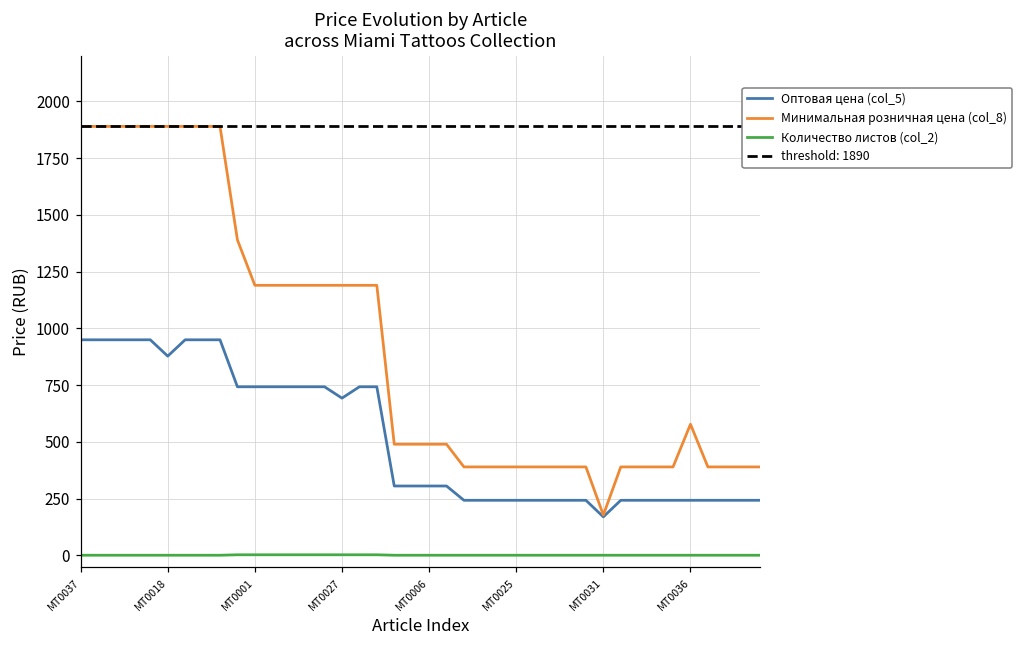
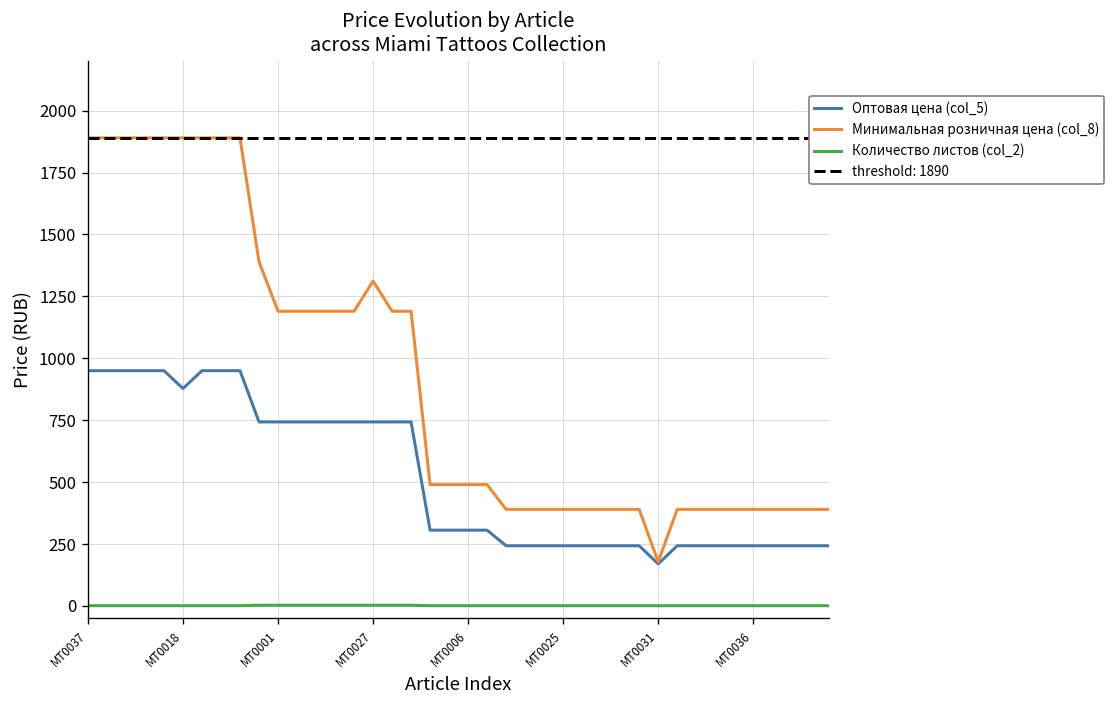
  {
    "Оптовая цена (col_5)": {
      "MT0037": 950,
      "MT0018": 880,
      "MT0001": 740,
-     "MT0027": 690,
+     "MT0027": 740,
      "MT0006": 310,
      "MT0025": 240,
      "MT0036": 240
    },
    "Минимальная розничная цена (col_8)": {
      "MT0037": 1890,
      "MT0018": 1890,
      "MT0001": 1190,
-     "MT0027": 1190,
+     "MT0027": 1310,
      "MT0006": 490,
      "MT0025": 390,
-     "MT0036": 580
+     "MT0036": 390
    },
    "Количество листов (col_2)": {
      "MT0037": 0,
      "MT0018": 0,
      "MT0001": 0,
      "MT0027": 0,
      "MT0006": 0,
      "MT0025": 0,
      "MT0031": 0,
      "MT0036": 0
    }
  }
